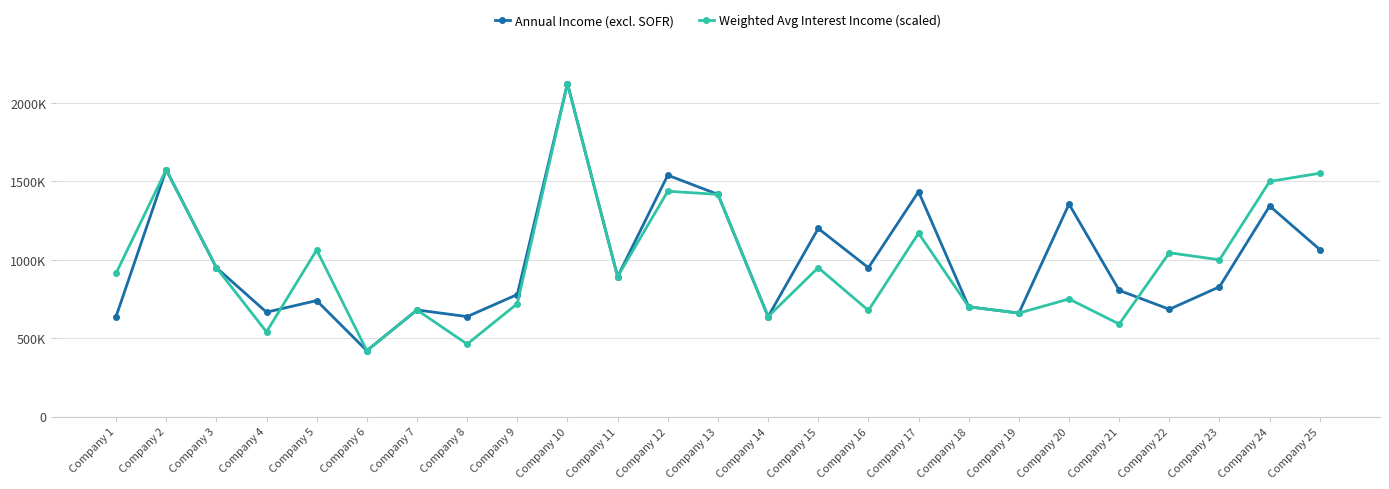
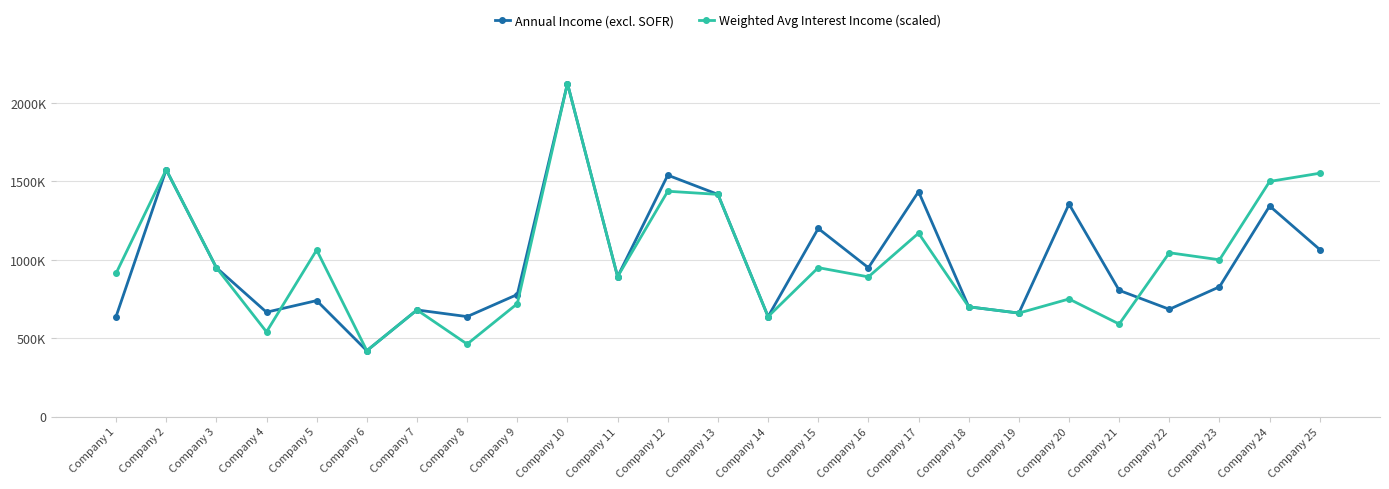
  {
    "Annual Income (excl. SOFR)": {
      "Company 1": 640000,
      "Company 4": 670000,
      "Company 5": 740000,
      "Company 8": 640000,
      "Company 9": 780000,
      "Company 12": 1540000,
      "Company 15": 1200000,
      "Company 16": 950000,
      "Company 17": 1430000,
      "Company 20": 1360000,
      "Company 21": 810000,
      "Company 22": 680000,
      "Company 23": 830000,
      "Company 24": 1340000,
      "Company 25": 1070000
    },
    "Weighted Avg Interest Income (scaled)": {
      "Company 1": 910000,
      "Company 4": 540000,
      "Company 5": 1060000,
      "Company 8": 460000,
      "Company 9": 720000,
      "Company 12": 1440000,
      "Company 15": 950000,
-     "Company 16": 680000,
+     "Company 16": 890000,
      "Company 17": 1170000,
      "Company 20": 750000,
      "Company 21": 590000,
      "Company 22": 1040000,
      "Company 23": 1000000,
      "Company 24": 1500000,
      "Company 25": 1550000
    }
  }
